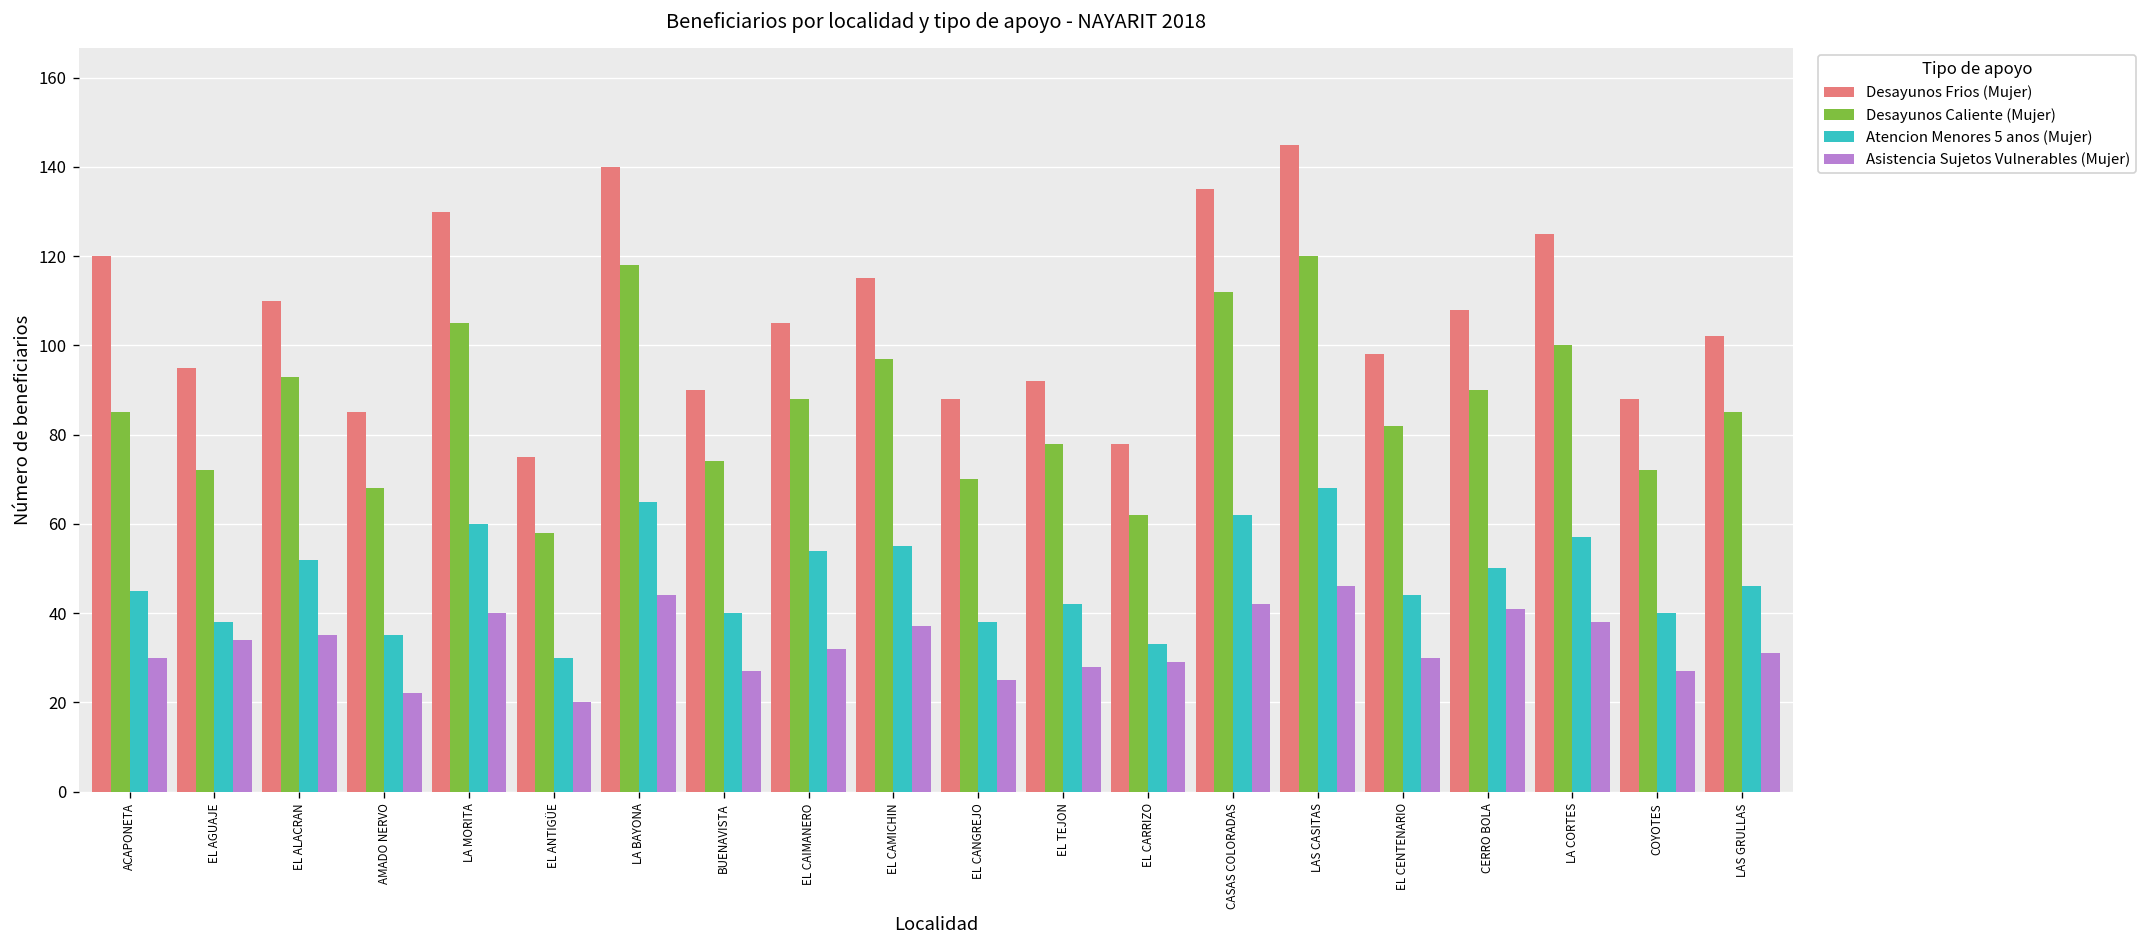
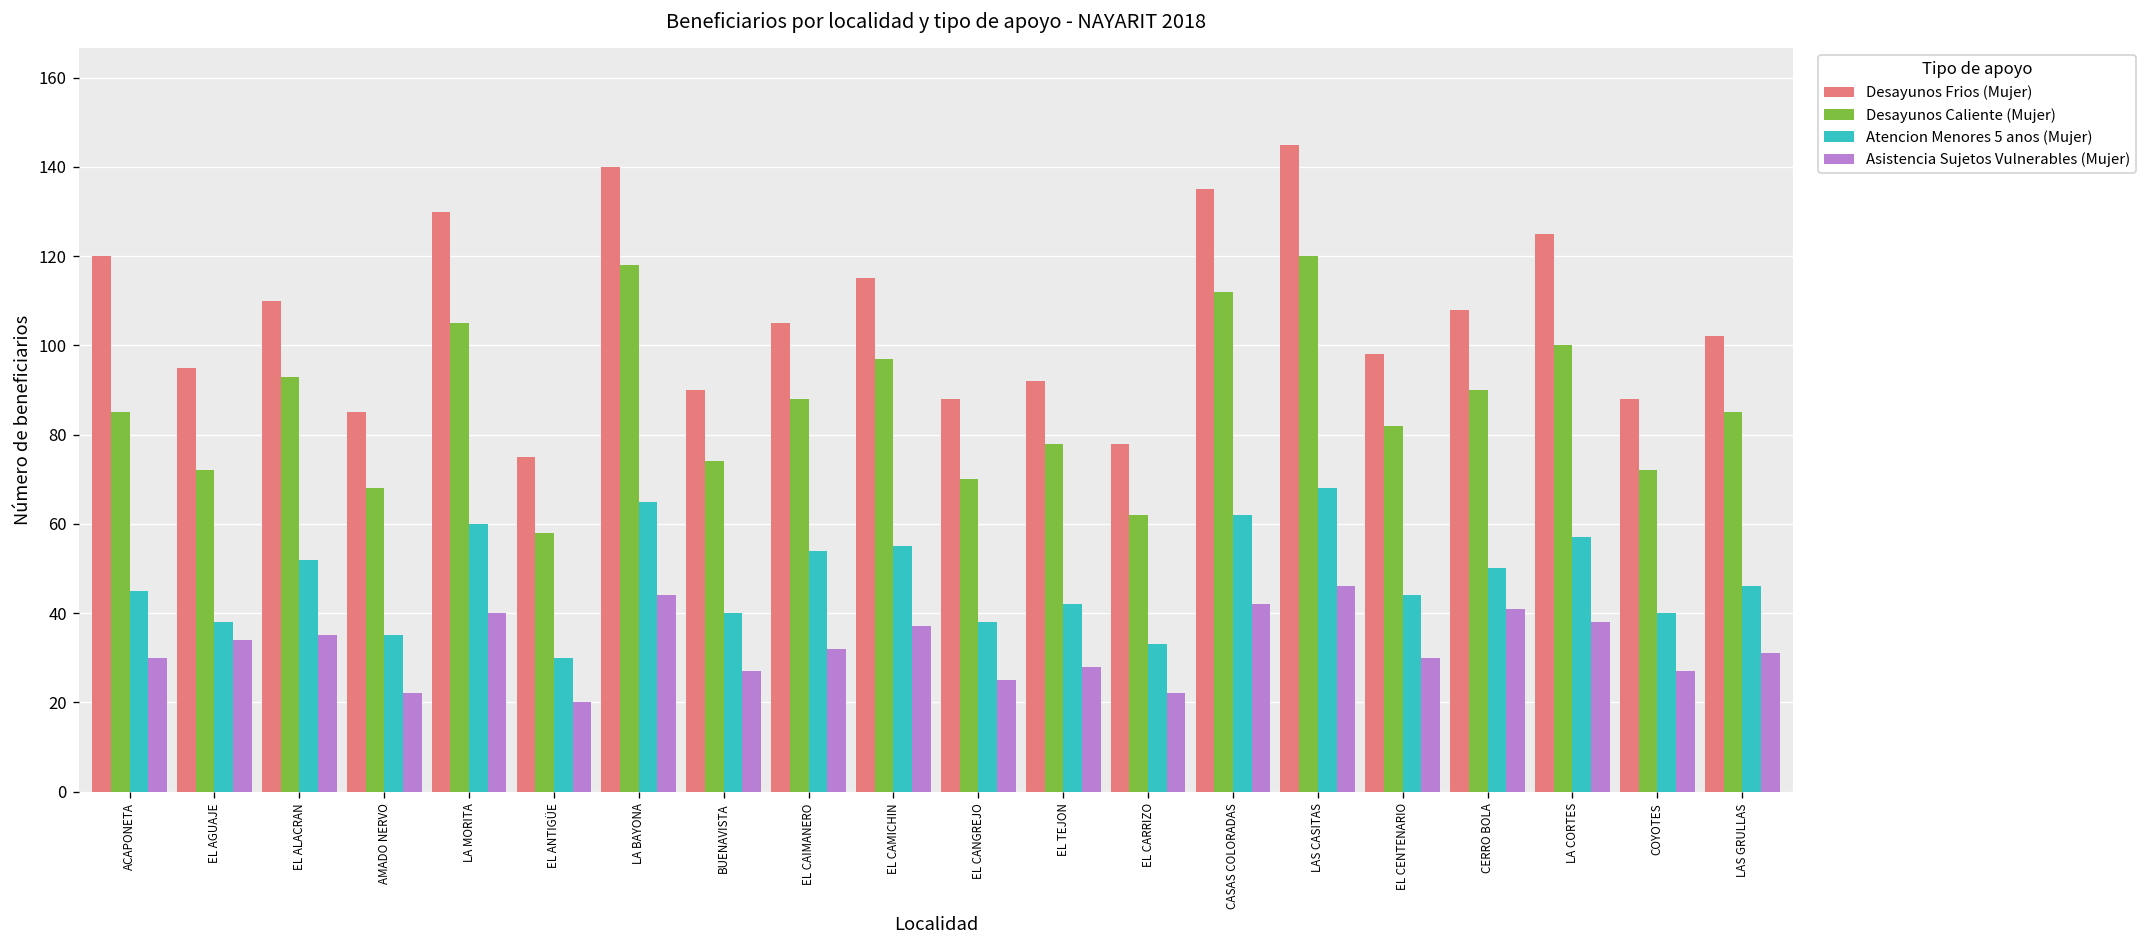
  {
    "Desayunos Frios (Mujer)": {
      "ACAPONETA": 120,
      "EL AGUAJE": 95,
      "EL ALACRAN": 110,
      "AMADO NERVO": 85,
      "LA MORITA": 130,
      "EL ANTIGÜE": 75,
      "LA BAYONA": 140,
      "BUENAVISTA": 90,
      "EL CAIMANERO": 105,
      "EL CAMICHIN": 115,
      "EL CANGREJO": 88,
      "EL TEJON": 92,
      "EL CARRIZO": 78,
      "CASAS COLORADAS": 135,
      "LAS CASITAS": 145,
      "EL CENTENARIO": 98,
      "CERRO BOLA": 108,
      "LA CORTES": 125,
      "COYOTES": 88,
      "LAS GRULLAS": 102
    },
    "Desayunos Caliente (Mujer)": {
      "ACAPONETA": 85,
      "EL AGUAJE": 72,
      "EL ALACRAN": 93,
      "AMADO NERVO": 68,
      "LA MORITA": 105,
      "EL ANTIGÜE": 58,
      "LA BAYONA": 118,
      "BUENAVISTA": 74,
      "EL CAIMANERO": 88,
      "EL CAMICHIN": 97,
      "EL CANGREJO": 70,
      "EL TEJON": 78,
      "EL CARRIZO": 62,
      "CASAS COLORADAS": 112,
      "LAS CASITAS": 120,
      "EL CENTENARIO": 82,
      "CERRO BOLA": 90,
      "LA CORTES": 100,
      "COYOTES": 72,
      "LAS GRULLAS": 85
    },
    "Atencion Menores 5 anos (Mujer)": {
      "ACAPONETA": 45,
      "EL AGUAJE": 38,
      "EL ALACRAN": 52,
      "AMADO NERVO": 35,
      "LA MORITA": 60,
      "EL ANTIGÜE": 30,
      "LA BAYONA": 65,
      "BUENAVISTA": 40,
      "EL CAIMANERO": 54,
      "EL CAMICHIN": 55,
      "EL CANGREJO": 38,
      "EL TEJON": 42,
      "EL CARRIZO": 33,
      "CASAS COLORADAS": 62,
      "LAS CASITAS": 68,
      "EL CENTENARIO": 44,
      "CERRO BOLA": 50,
      "LA CORTES": 57,
      "COYOTES": 40,
      "LAS GRULLAS": 46
    },
    "Asistencia Sujetos Vulnerables (Mujer)": {
      "ACAPONETA": 30,
      "EL AGUAJE": 34,
      "EL ALACRAN": 35,
      "AMADO NERVO": 22,
      "LA MORITA": 40,
      "EL ANTIGÜE": 20,
      "LA BAYONA": 44,
      "BUENAVISTA": 27,
      "EL CAIMANERO": 32,
      "EL CAMICHIN": 37,
      "EL CANGREJO": 25,
      "EL TEJON": 28,
-     "EL CARRIZO": 29,
+     "EL CARRIZO": 22,
      "CASAS COLORADAS": 42,
      "LAS CASITAS": 46,
      "EL CENTENARIO": 30,
      "CERRO BOLA": 41,
      "LA CORTES": 38,
      "COYOTES": 27,
      "LAS GRULLAS": 31
    }
  }
